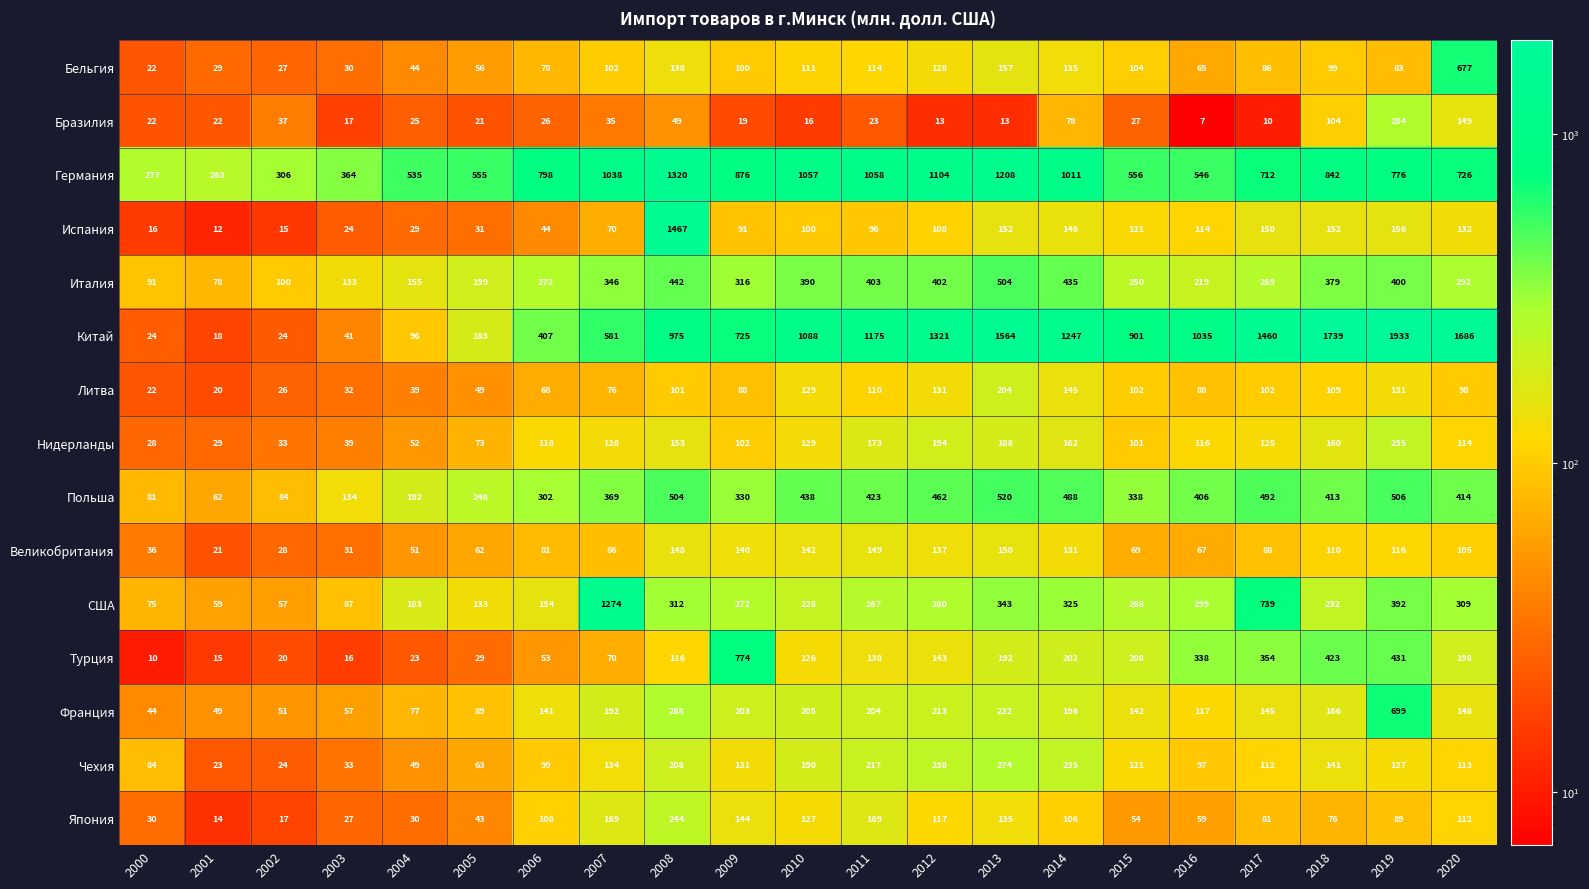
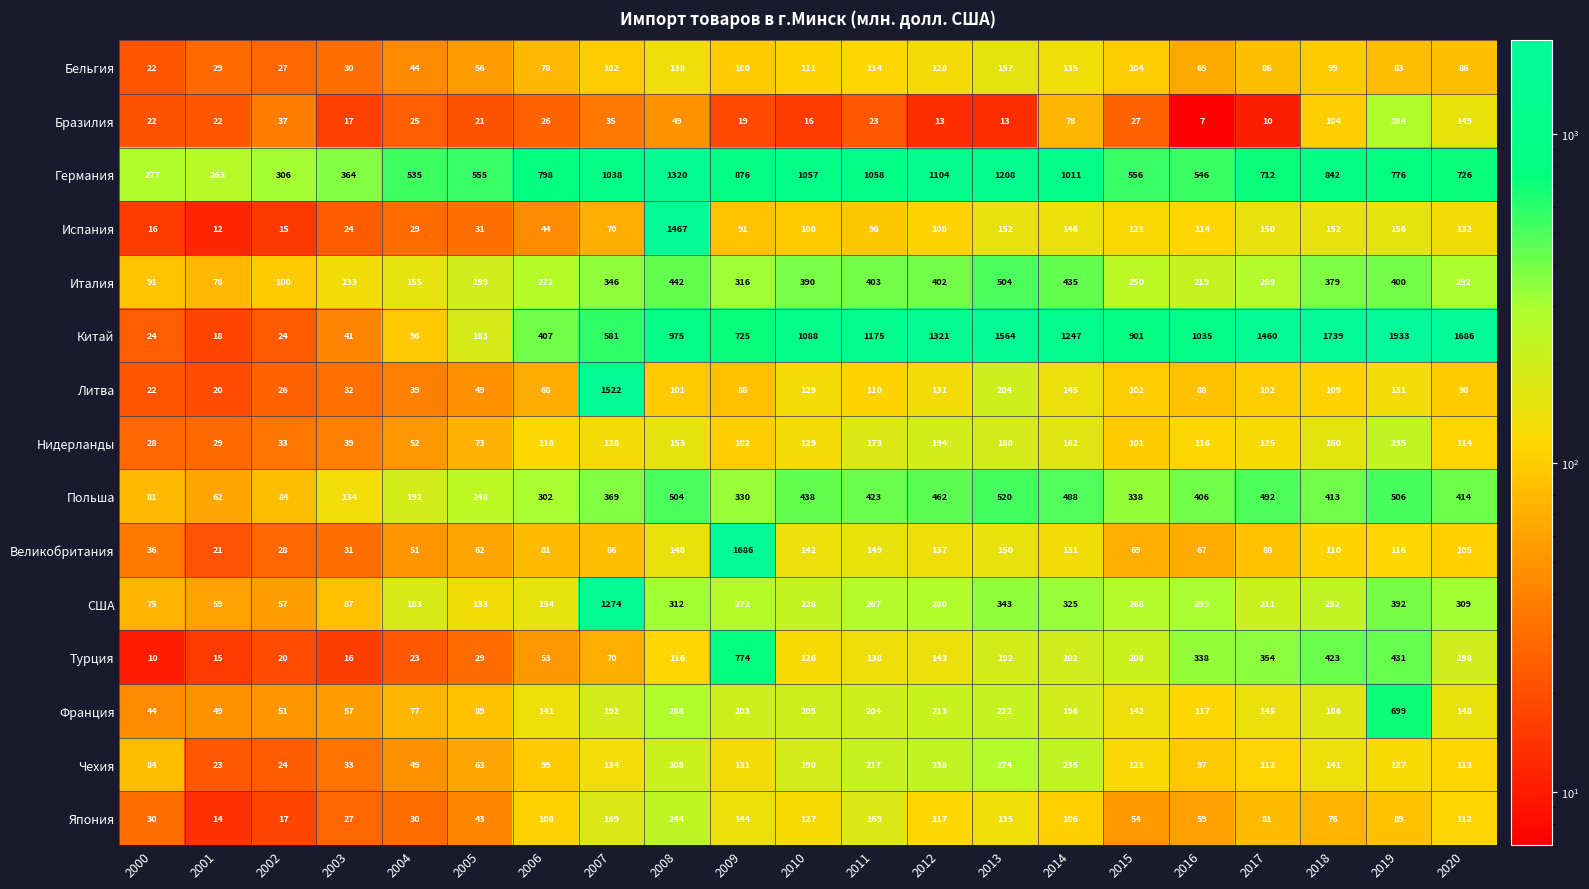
  {
    "Бельгия": {
      "2000": 22,
      "2001": 29,
      "2002": 27,
      "2003": 30,
      "2004": 44,
      "2005": 56,
      "2006": 78,
      "2007": 102,
      "2008": 138,
      "2009": 100,
      "2010": 111,
      "2011": 114,
      "2012": 128,
      "2013": 157,
      "2014": 135,
      "2015": 104,
      "2016": 65,
      "2017": 86,
      "2018": 99,
      "2019": 83,
-     "2020": 677
+     "2020": 86
    },
    "Литва": {
      "2000": 22,
      "2001": 20,
      "2002": 26,
      "2003": 32,
      "2004": 39,
      "2005": 49,
      "2006": 68,
-     "2007": 76,
+     "2007": 1522,
      "2008": 101,
      "2009": 88,
      "2010": 129,
      "2011": 110,
      "2012": 131,
      "2013": 204,
      "2014": 145,
      "2015": 102,
      "2016": 88,
      "2017": 102,
      "2018": 109,
      "2019": 131,
      "2020": 98
    },
    "Великобритания": {
      "2000": 36,
      "2001": 21,
      "2002": 28,
      "2003": 31,
      "2004": 51,
      "2005": 62,
      "2006": 81,
      "2007": 86,
      "2008": 148,
-     "2009": 140,
+     "2009": 1686,
      "2010": 142,
      "2011": 149,
      "2012": 137,
      "2013": 150,
      "2014": 131,
      "2015": 69,
      "2016": 67,
      "2017": 88,
      "2018": 110,
      "2019": 116,
      "2020": 105
    },
    "США": {
      "2000": 75,
      "2001": 59,
      "2002": 57,
      "2003": 87,
      "2004": 183,
      "2005": 133,
      "2006": 154,
      "2007": 1274,
      "2008": 312,
      "2009": 272,
      "2010": 228,
      "2011": 267,
      "2012": 280,
      "2013": 343,
      "2014": 325,
      "2015": 268,
      "2016": 299,
-     "2017": 739,
+     "2017": 211,
      "2018": 232,
      "2019": 392,
      "2020": 309
    }
  }
